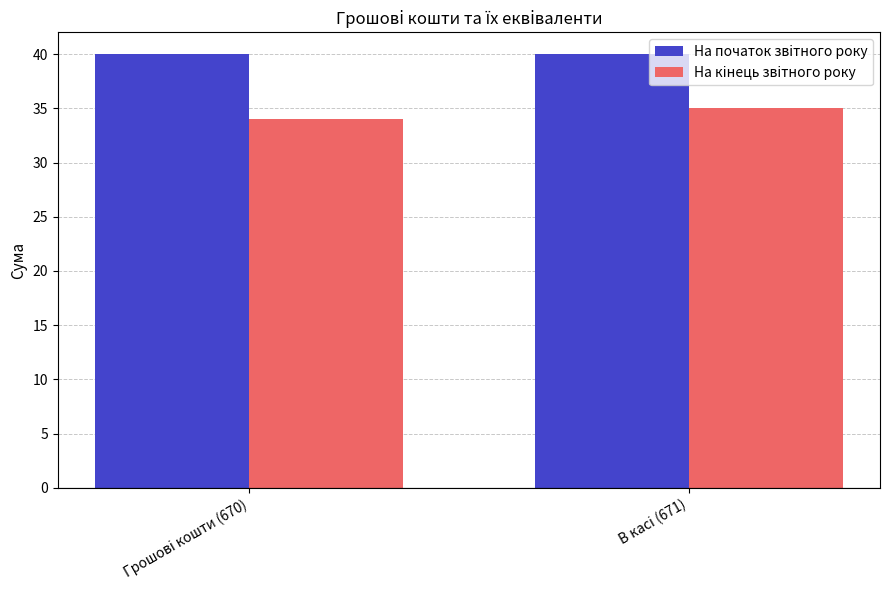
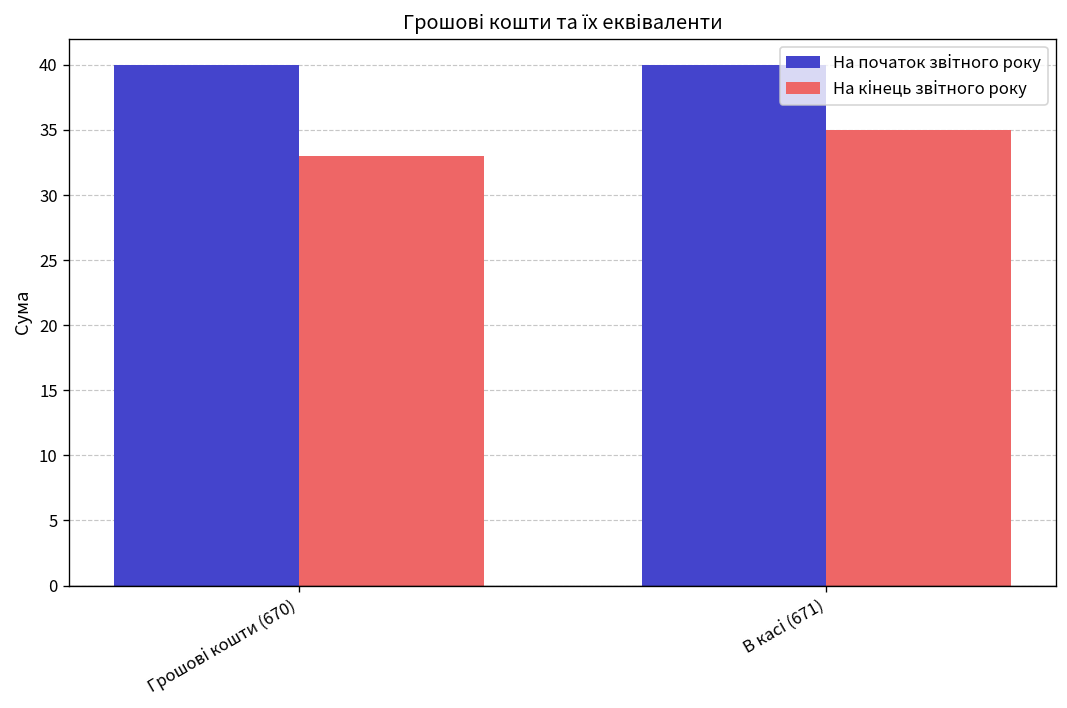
  {
    "На початок звітного року": {
      "Грошові кошти (670)": 40,
      "В касі (671)": 40
    },
    "На кінець звітного року": {
-     "Грошові кошти (670)": 34,
+     "Грошові кошти (670)": 33,
      "В касі (671)": 35
    }
  }
